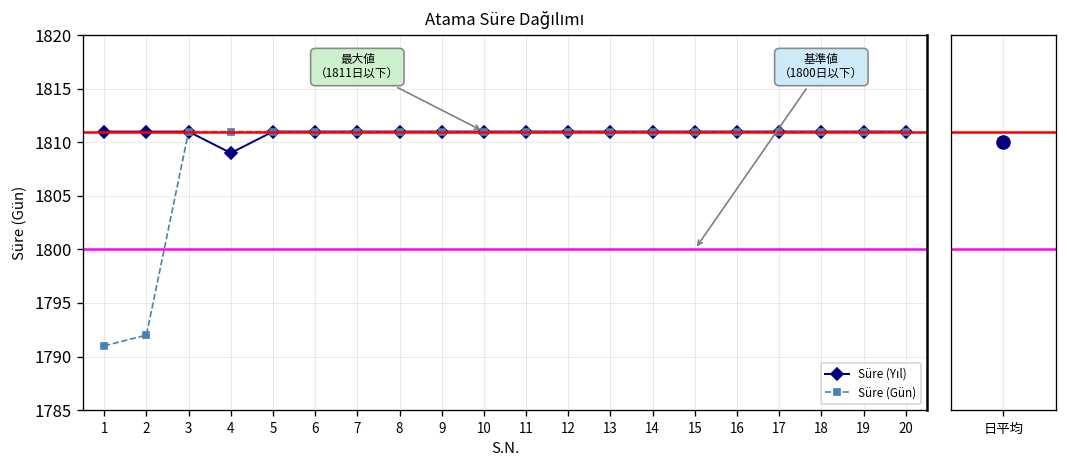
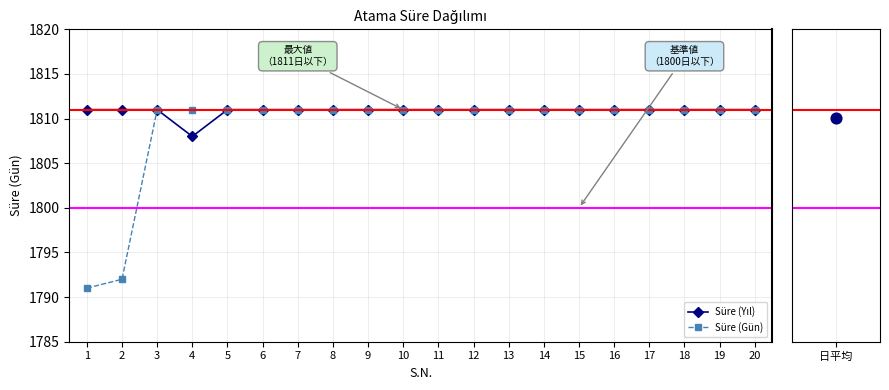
  {
    "Atama Süre Dağılımı": {
      "Süre (Yıl)": {
        "1": 1811,
        "2": 1811,
-       "4": 1809
+       "4": 1808
      },
      "Süre (Gün)": {
        "1": 1791,
        "2": 1792,
        "4": 1811
      }
    }
  }
